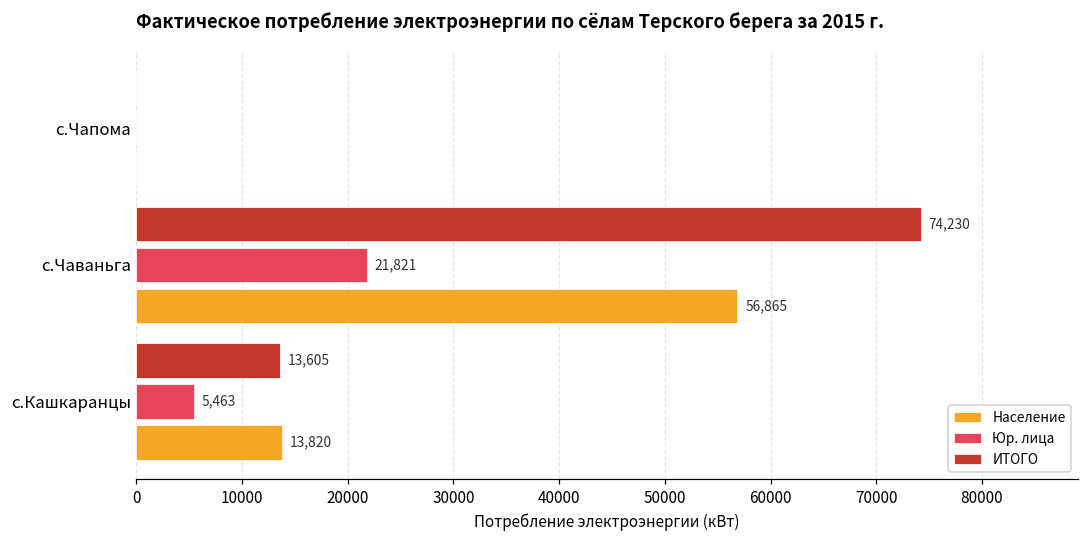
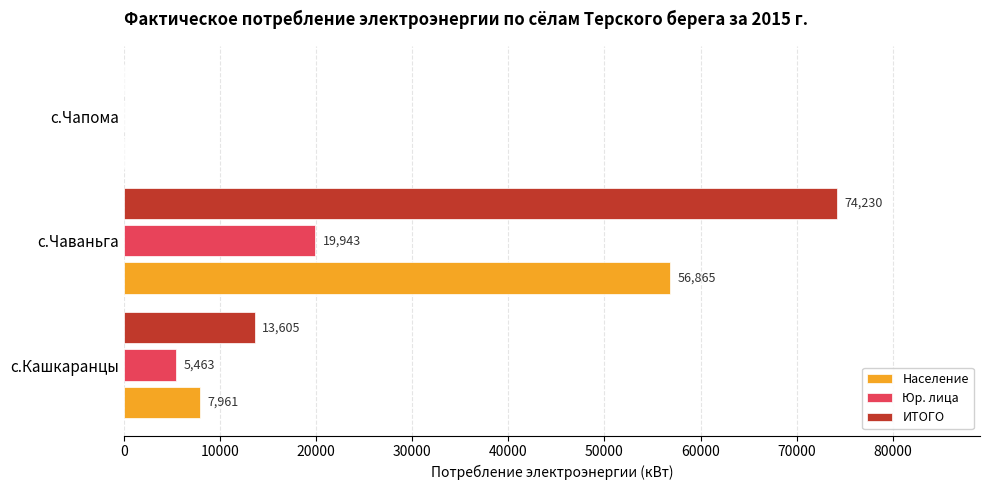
  {
    "Население": {
      "с.Чаваньга": "56,865",
-     "с.Кашкаранцы": "13,820"
+     "с.Кашкаранцы": "7,961"
    },
    "Юр. лица": {
-     "с.Чаваньга": "21,821",
+     "с.Чаваньга": "19,943",
      "с.Кашкаранцы": "5,463"
    },
    "ИТОГО": {
      "с.Чаваньга": "74,230",
      "с.Кашкаранцы": "13,605"
    }
  }
